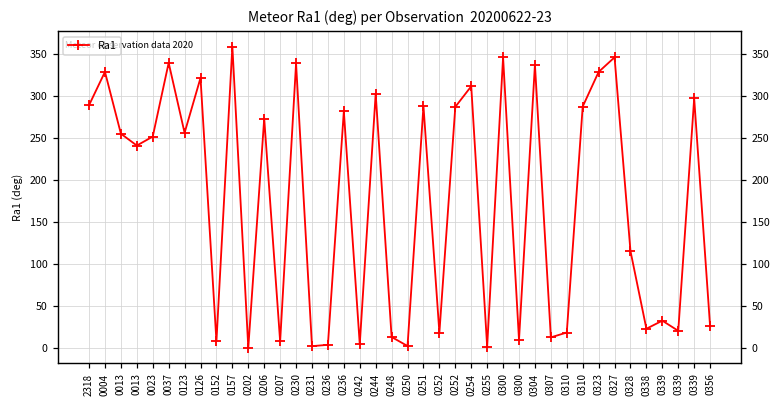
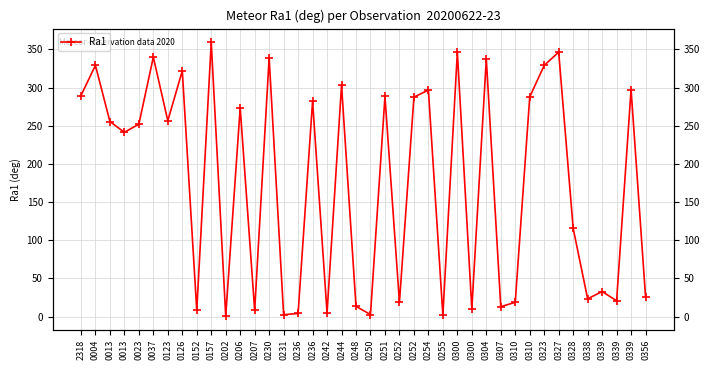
  {
    "2318": 290,
    "0004": 330,
    "0023": 250,
    "0123": 260,
    "0126": 320,
    "0152": 10,
    "0157": 360,
    "0202": 0,
    "0206": 270,
    "0207": 10,
    "0230": 340,
    "0231": 0,
    "0242": 0,
    "0244": 300,
    "0248": 10,
    "0250": 0,
    "0251": 290,
-   "0254": 310,
+   "0254": 300,
    "0255": 0,
    "0304": 340,
    "0307": 10,
    "0323": 330,
    "0327": 350,
    "0328": 120,
    "0338": 20,
    "0356": 30
  }
